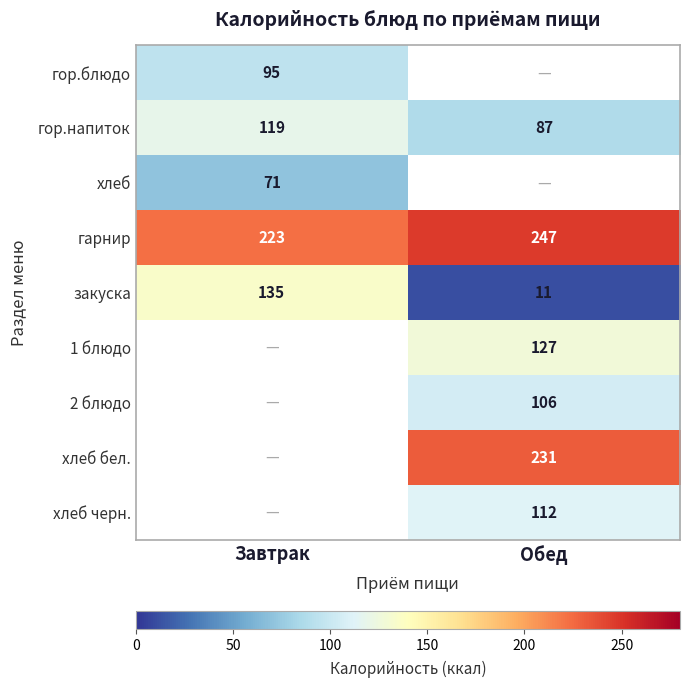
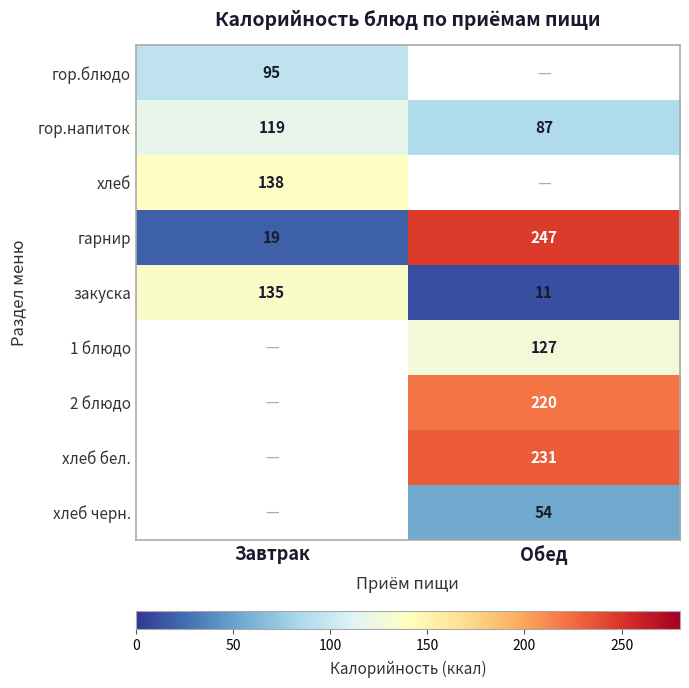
  {
    "гор.блюдо": {
      "Завтрак": 95
    },
    "гор.напиток": {
      "Завтрак": 119,
      "Обед": 87
    },
    "хлеб": {
-     "Завтрак": 71
+     "Завтрак": 138
    },
    "гарнир": {
-     "Завтрак": 223,
+     "Завтрак": 19,
      "Обед": 247
    },
    "закуска": {
      "Завтрак": 135,
      "Обед": 11
    },
    "1 блюдо": {
      "Обед": 127
    },
    "2 блюдо": {
-     "Обед": 106
+     "Обед": 220
    },
    "хлеб бел.": {
      "Обед": 231
    },
    "хлеб черн.": {
-     "Обед": 112
+     "Обед": 54
    }
  }
